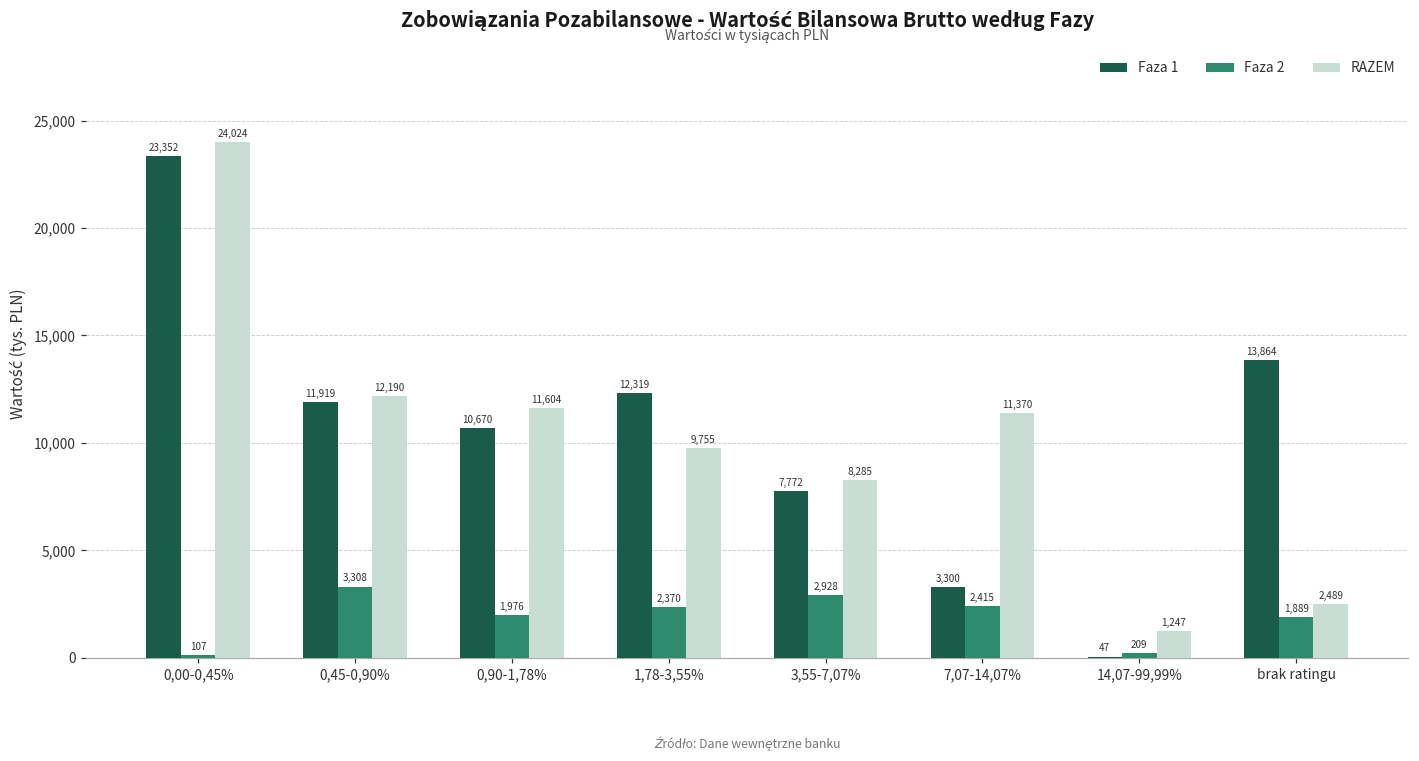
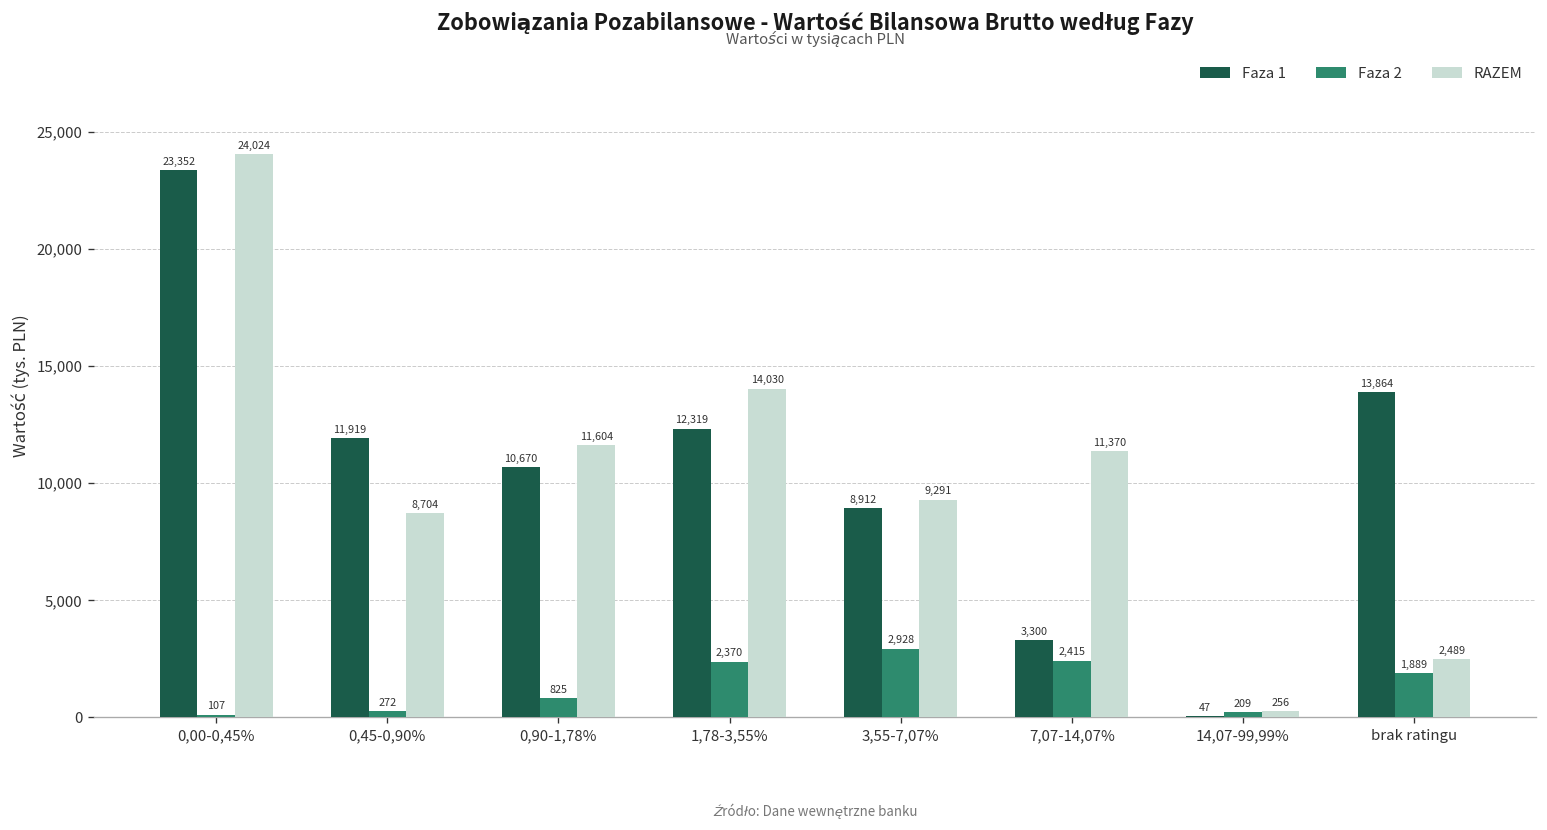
  {
    "Faza 1": {
      "0,00-0,45%": "23,352",
      "0,45-0,90%": "11,919",
      "0,90-1,78%": "10,670",
      "1,78-3,55%": "12,319",
-     "3,55-7,07%": "7,772",
+     "3,55-7,07%": "8,912",
      "7,07-14,07%": "3,300",
      "14,07-99,99%": "47",
      "brak ratingu": "13,864"
    },
    "Faza 2": {
      "0,00-0,45%": "107",
-     "0,45-0,90%": "3,308",
-     "0,90-1,78%": "1,976",
+     "0,45-0,90%": "272",
+     "0,90-1,78%": "825",
      "1,78-3,55%": "2,370",
      "3,55-7,07%": "2,928",
      "7,07-14,07%": "2,415",
      "14,07-99,99%": "209",
      "brak ratingu": "1,889"
    },
    "RAZEM": {
      "0,00-0,45%": "24,024",
-     "0,45-0,90%": "12,190",
+     "0,45-0,90%": "8,704",
      "0,90-1,78%": "11,604",
-     "1,78-3,55%": "9,755",
-     "3,55-7,07%": "8,285",
+     "1,78-3,55%": "14,030",
+     "3,55-7,07%": "9,291",
      "7,07-14,07%": "11,370",
-     "14,07-99,99%": "1,247",
+     "14,07-99,99%": "256",
      "brak ratingu": "2,489"
    }
  }
